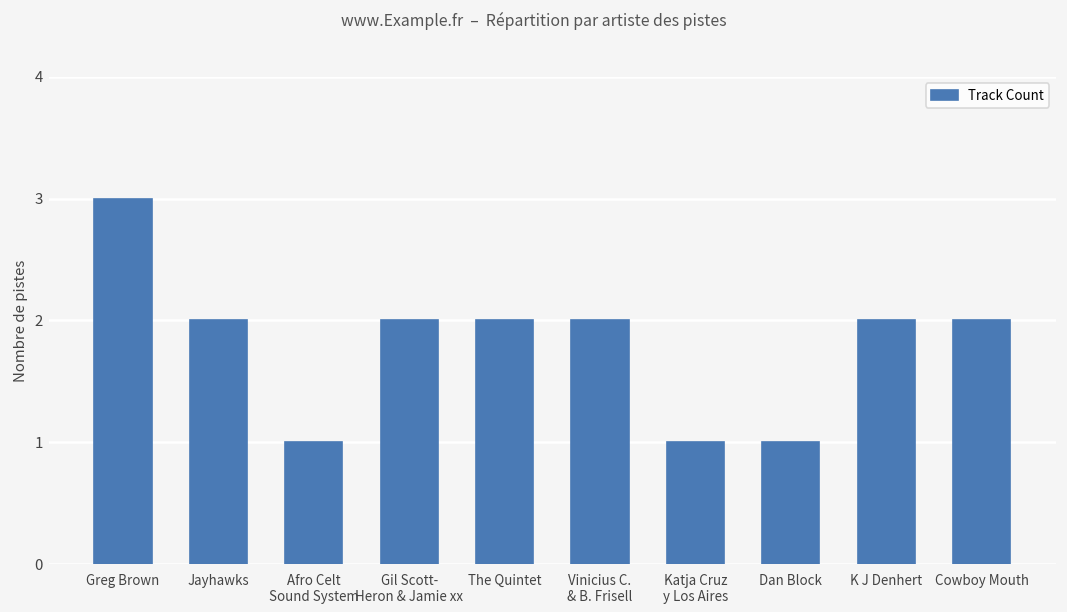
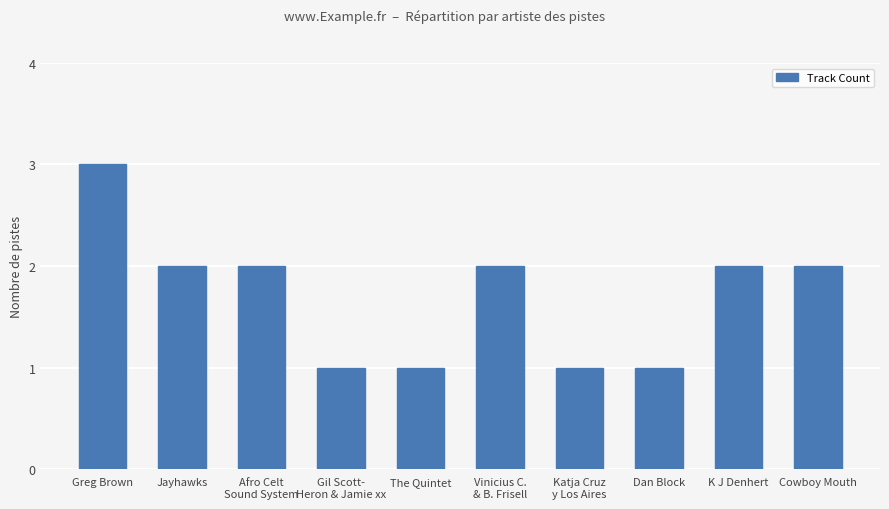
  {
    "Greg Brown": 3,
    "Jayhawks": 2,
-   "Afro Celt Sound System": 1,
-   "Gil Scott- Heron & Jamie xx": 2,
-   "The Quintet": 2,
+   "Afro Celt Sound System": 2,
+   "Gil Scott- Heron & Jamie xx": 1,
+   "The Quintet": 1,
    "Vinicius C. & B. Frisell": 2,
    "Katja Cruz y Los Aires": 1,
    "Dan Block": 1,
    "K J Denhert": 2,
    "Cowboy Mouth": 2
  }
